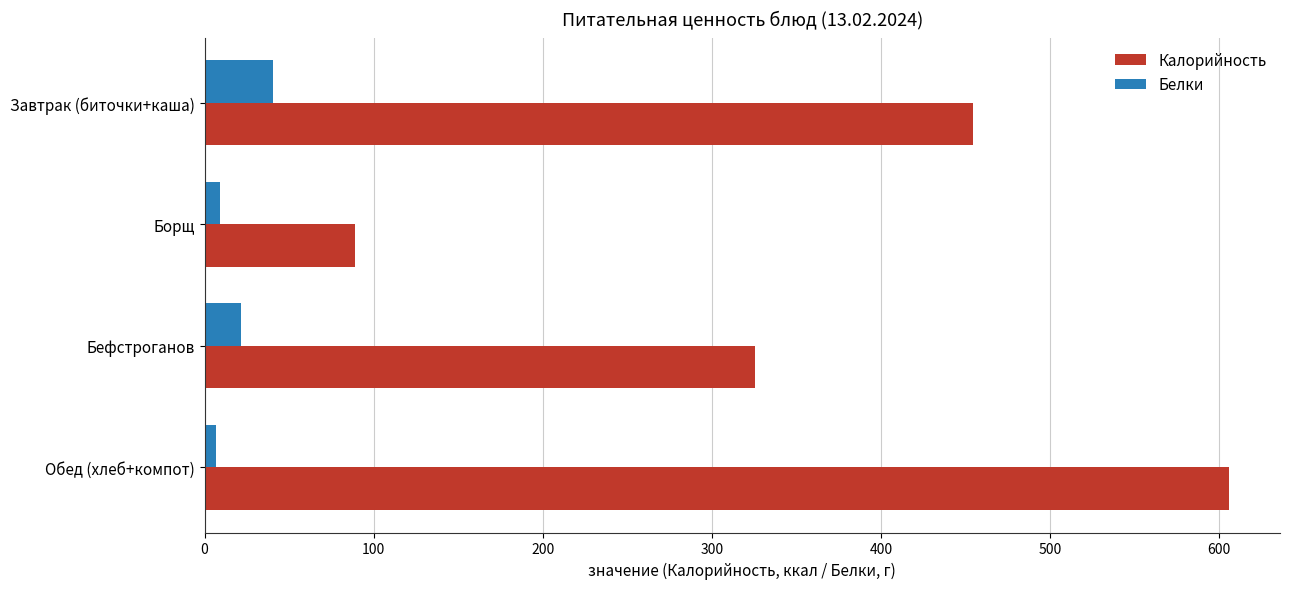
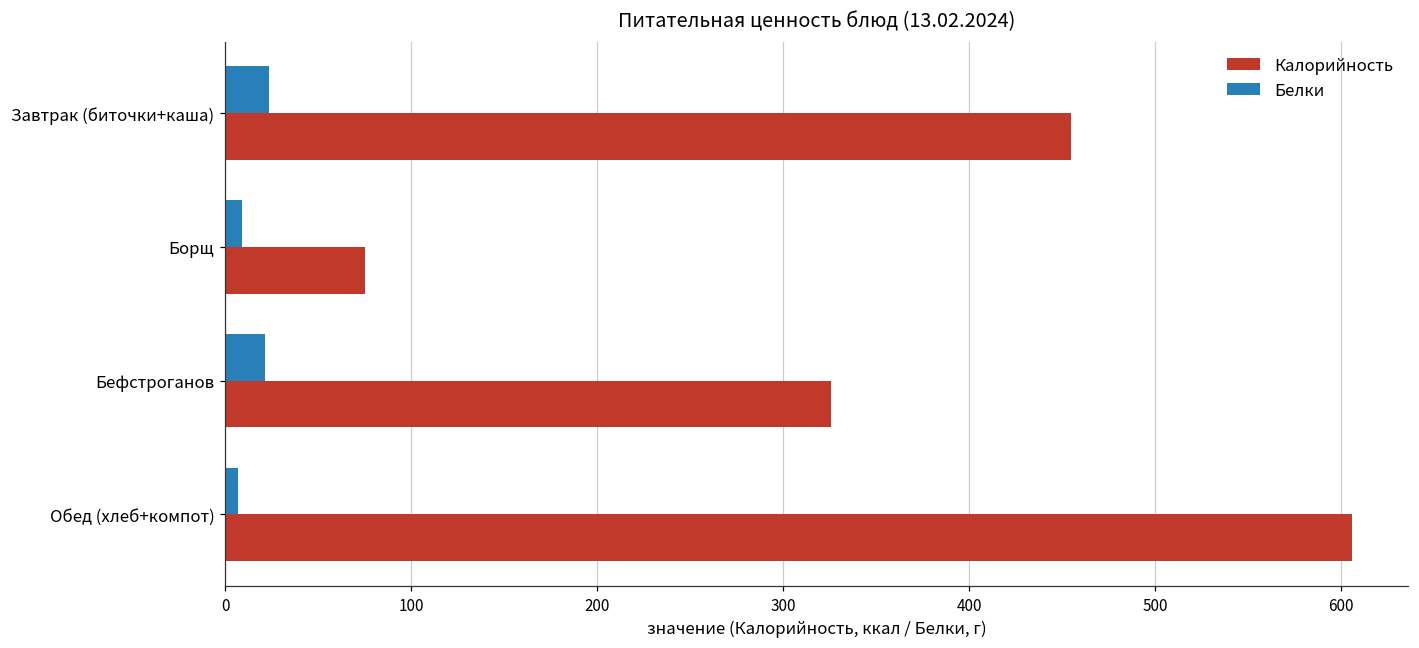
  {
    "Калорийность": {
      "Завтрак (биточки+каша)": 455,
-     "Борщ": 89,
+     "Борщ": 75,
      "Бефстроганов": 326,
      "Обед (хлеб+компот)": 606
    },
    "Белки": {
-     "Завтрак (биточки+каша)": 40,
+     "Завтрак (биточки+каша)": 23,
      "Борщ": 9,
      "Бефстроганов": 22,
      "Обед (хлеб+компот)": 7
    }
  }
